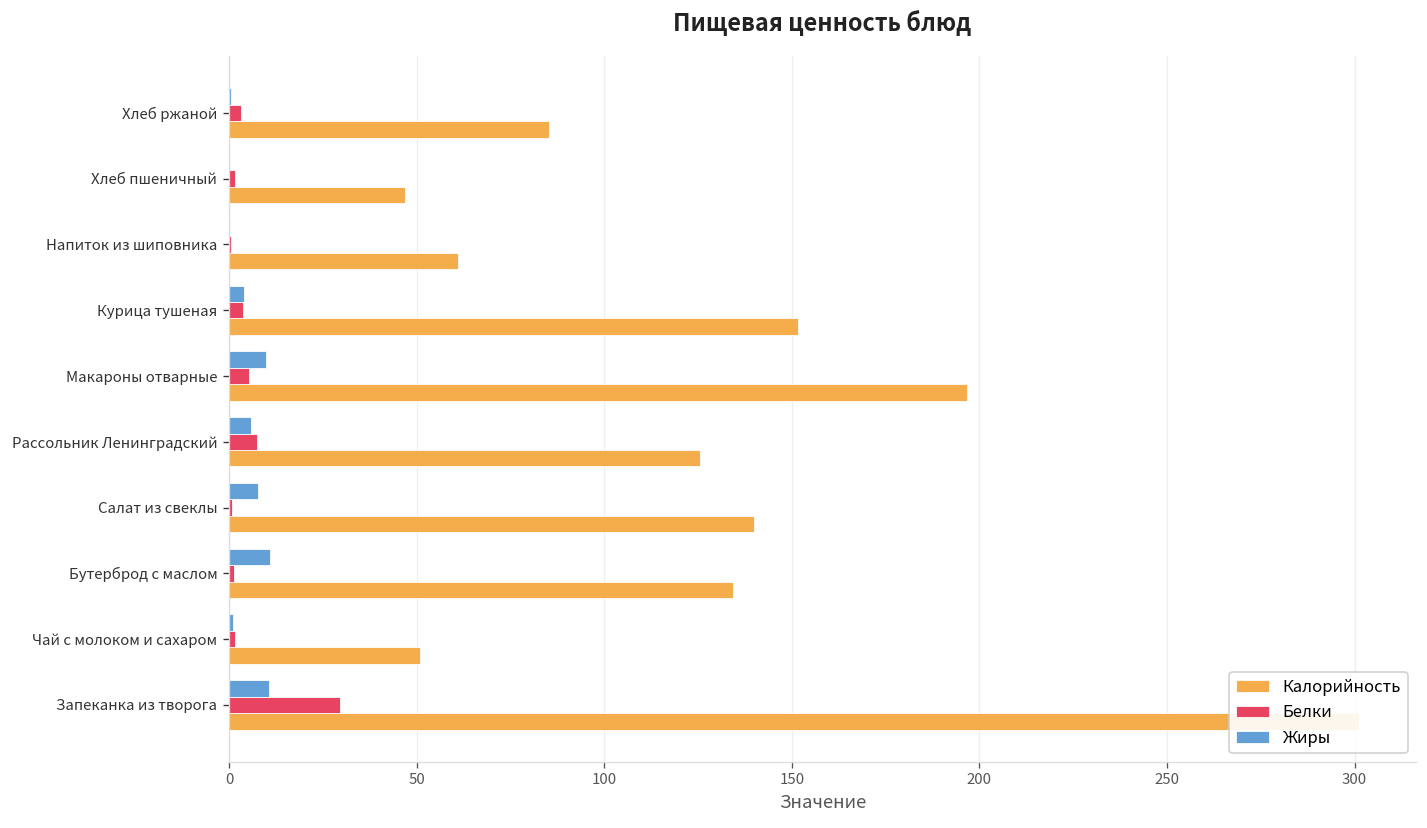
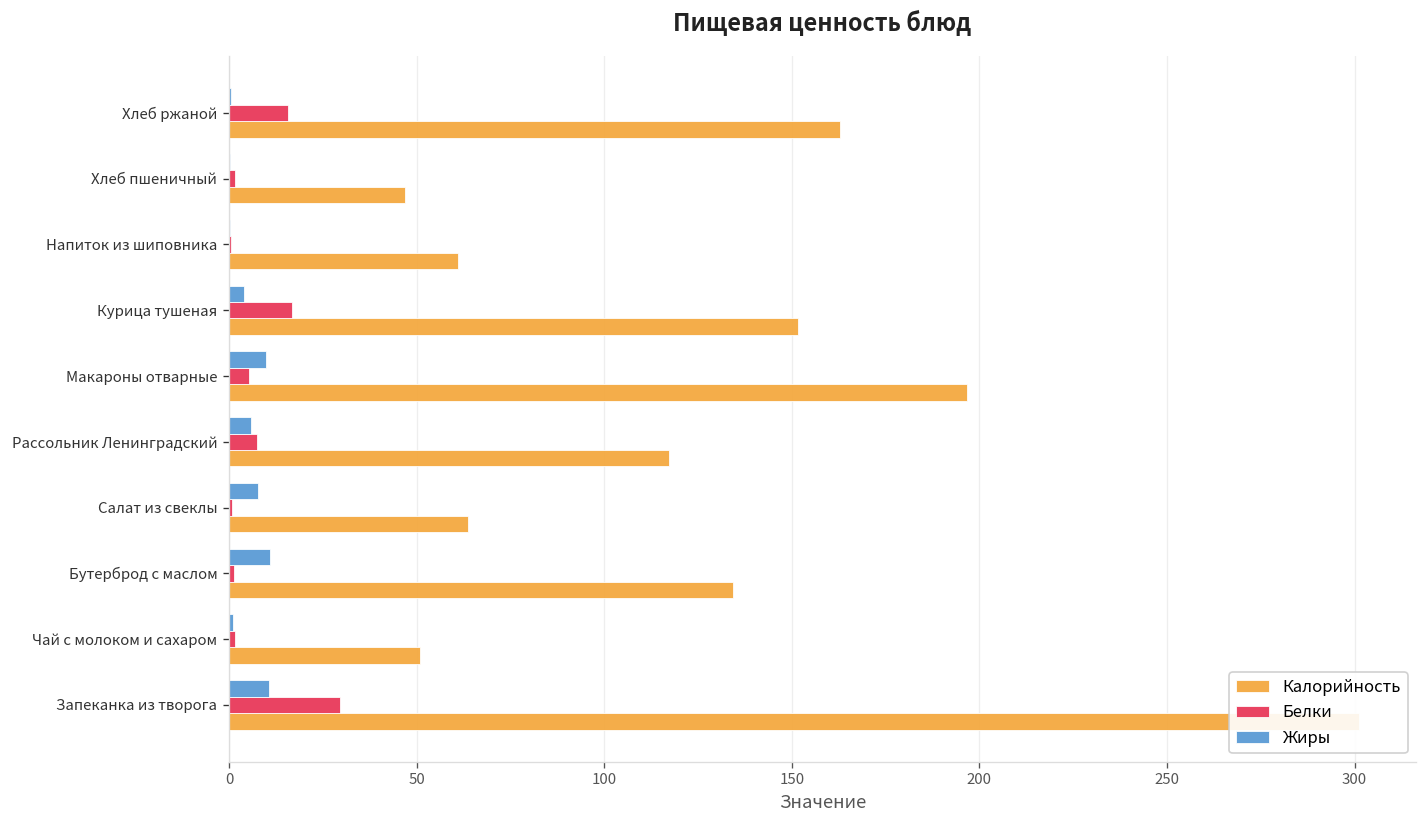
  {
    "Калорийность": {
-     "Хлеб ржаной": 85,
+     "Хлеб ржаной": 163,
      "Хлеб пшеничный": 47,
      "Напиток из шиповника": 61,
      "Курица тушеная": 152,
      "Макароны отварные": 197,
-     "Рассольник Ленинградский": 126,
-     "Салат из свеклы": 140,
+     "Рассольник Ленинградский": 117,
+     "Салат из свеклы": 64,
      "Бутерброд с маслом": 134,
      "Чай с молоком и сахаром": 51
    },
    "Белки": {
-     "Хлеб ржаной": 3,
+     "Хлеб ржаной": 16,
      "Хлеб пшеничный": 2,
-     "Курица тушеная": 4,
+     "Курица тушеная": 17,
      "Макароны отварные": 5,
      "Рассольник Ленинградский": 8,
      "Салат из свеклы": 1,
      "Бутерброд с маслом": 1,
      "Чай с молоком и сахаром": 2,
      "Запеканка из творога": 30
    },
    "Жиры": {
      "Курица тушеная": 4,
      "Макароны отварные": 10,
      "Рассольник Ленинградский": 6,
      "Салат из свеклы": 8,
      "Бутерброд с маслом": 11,
      "Чай с молоком и сахаром": 1,
      "Запеканка из творога": 11
    }
  }
